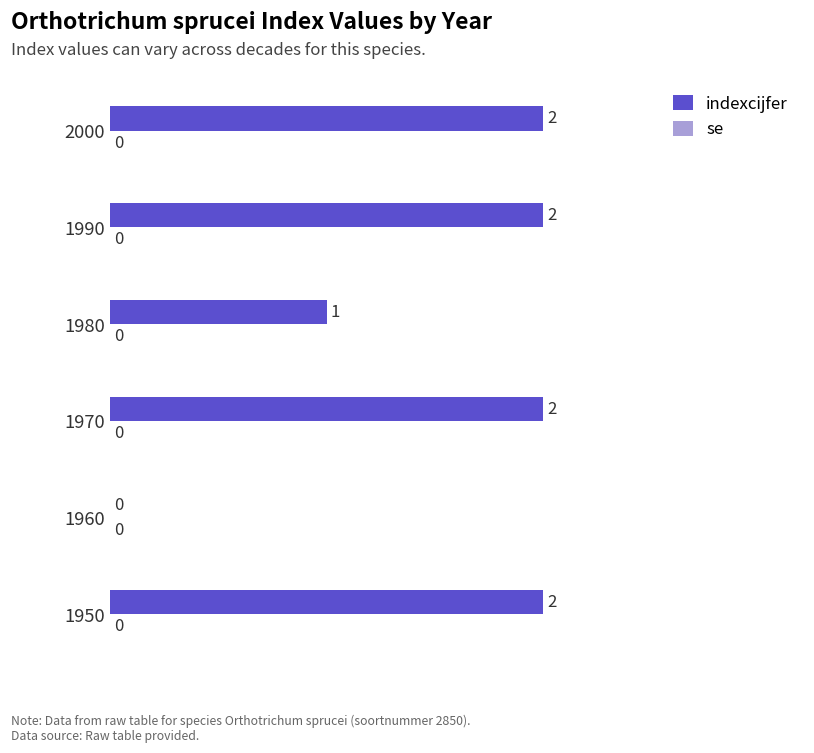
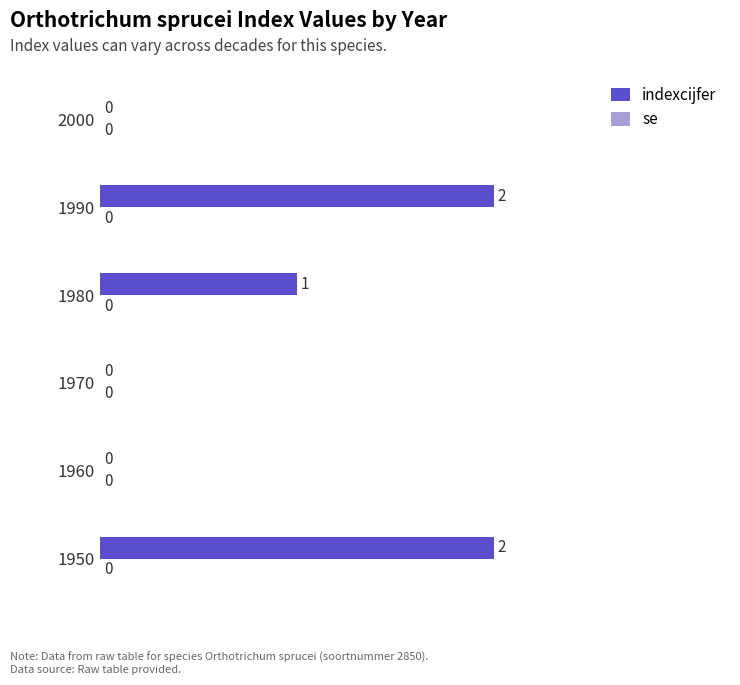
  {
    "indexcijfer": {
-     "2000": 2,
+     "2000": 0,
      "1990": 2,
      "1980": 1,
-     "1970": 2,
+     "1970": 0,
      "1960": 0,
      "1950": 2
    },
    "se": {
      "2000": 0,
      "1990": 0,
      "1980": 0,
      "1970": 0,
      "1960": 0,
      "1950": 0
    }
  }
